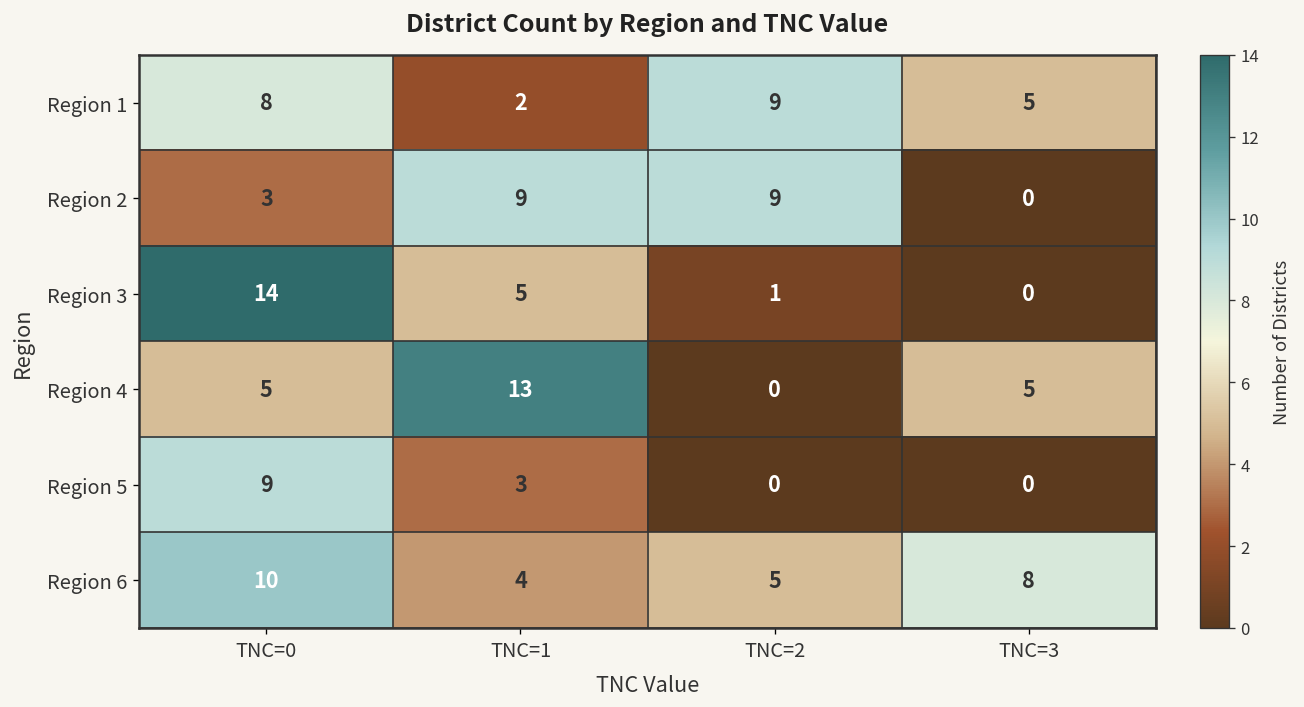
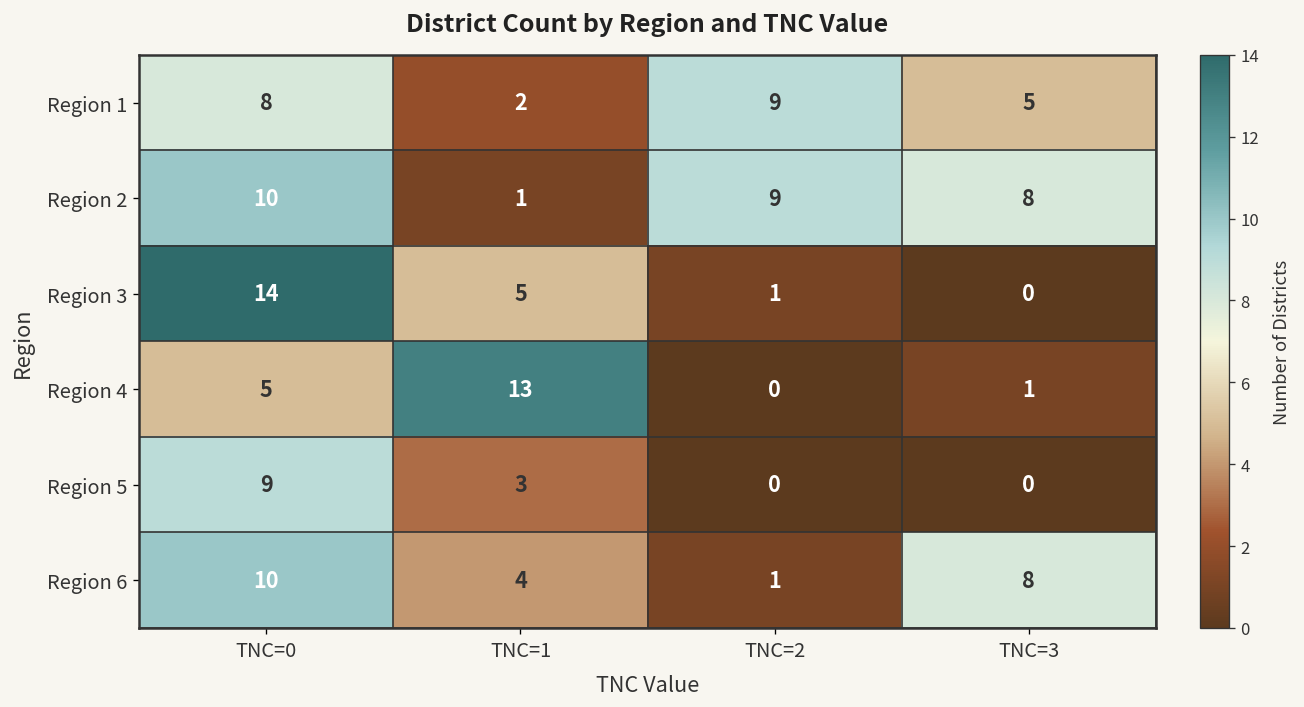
  {
    "Region 1": {
      "TNC=0": 8,
      "TNC=1": 2,
      "TNC=2": 9,
      "TNC=3": 5
    },
    "Region 2": {
-     "TNC=0": 3,
-     "TNC=1": 9,
+     "TNC=0": 10,
+     "TNC=1": 1,
      "TNC=2": 9,
-     "TNC=3": 0
+     "TNC=3": 8
    },
    "Region 3": {
      "TNC=0": 14,
      "TNC=1": 5,
      "TNC=2": 1,
      "TNC=3": 0
    },
    "Region 4": {
      "TNC=0": 5,
      "TNC=1": 13,
      "TNC=2": 0,
-     "TNC=3": 5
+     "TNC=3": 1
    },
    "Region 5": {
      "TNC=0": 9,
      "TNC=1": 3,
      "TNC=2": 0,
      "TNC=3": 0
    },
    "Region 6": {
      "TNC=0": 10,
      "TNC=1": 4,
-     "TNC=2": 5,
+     "TNC=2": 1,
      "TNC=3": 8
    }
  }
